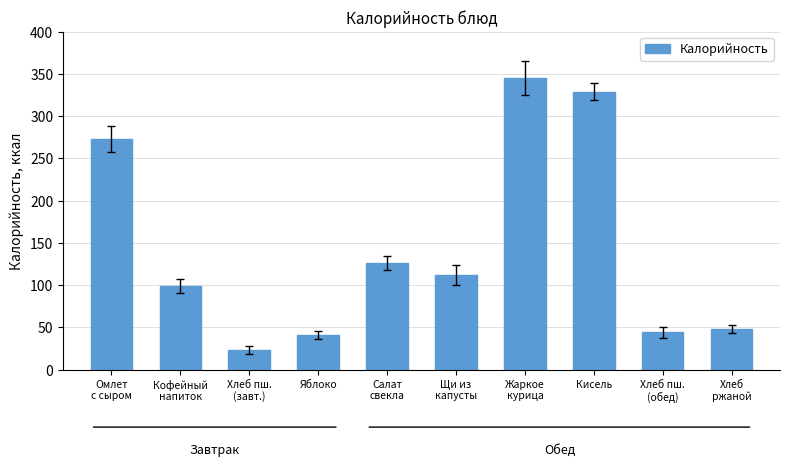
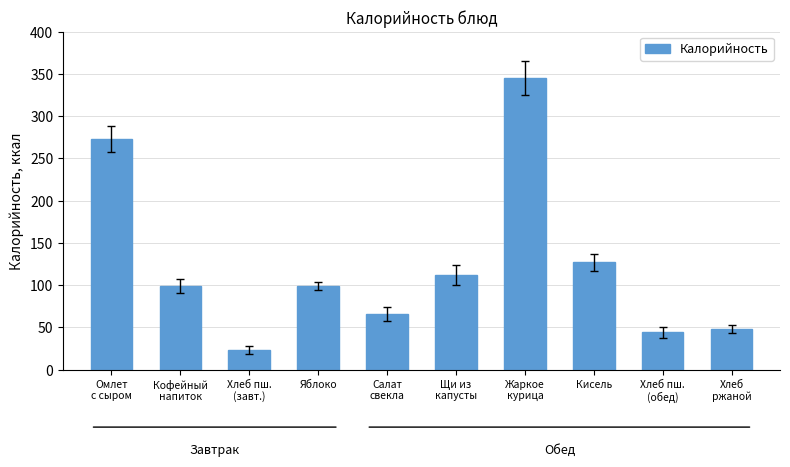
  {
    "Калорийность": {
      "Омлет с сыром": 270,
      "Кофейный напиток": 100,
      "Хлеб пш. (завт.)": 20,
-     "Яблоко": 40,
-     "Салат свекла": 130,
+     "Яблоко": 100,
+     "Салат свекла": 70,
      "Щи из капусты": 110,
      "Жаркое курица": 350,
-     "Кисель": 330,
+     "Кисель": 130,
      "Хлеб пш. (обед)": 40,
      "Хлеб ржаной": 50
    }
  }
